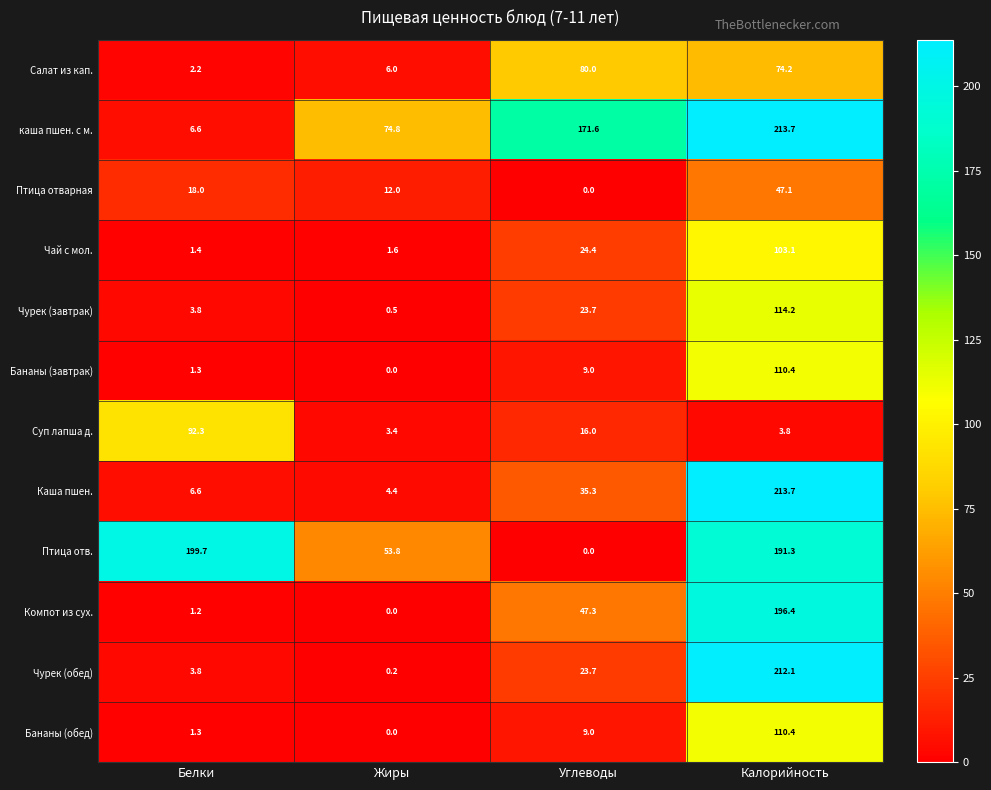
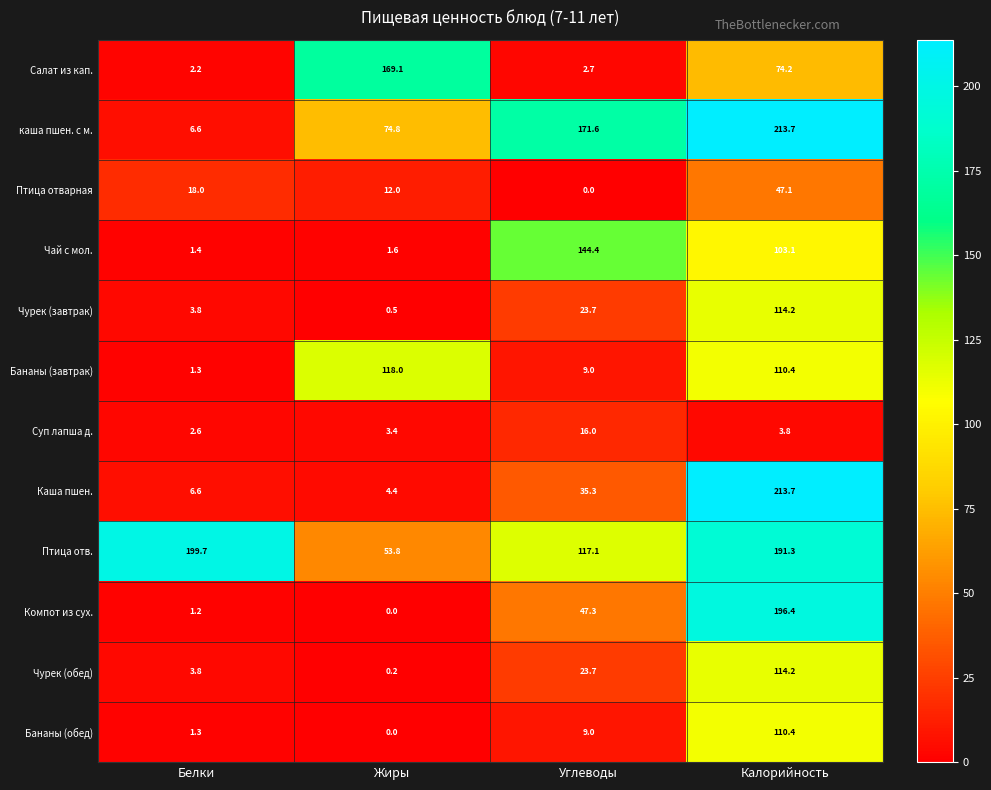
  {
    "Салат из кап.": {
      "Белки": 2.2,
-     "Жиры": 6.0,
-     "Углеводы": 80.0,
+     "Жиры": 169.1,
+     "Углеводы": 2.7,
      "Калорийность": 74.2
    },
    "каша пшен. с м.": {
      "Белки": 6.6,
      "Жиры": 74.8,
      "Углеводы": 171.6,
      "Калорийность": 213.7
    },
    "Птица отварная": {
      "Белки": 18.0,
      "Жиры": 12.0,
      "Углеводы": 0.0,
      "Калорийность": 47.1
    },
    "Чай с мол.": {
      "Белки": 1.4,
      "Жиры": 1.6,
-     "Углеводы": 24.4,
+     "Углеводы": 144.4,
      "Калорийность": 103.1
    },
    "Чурек (завтрак)": {
      "Белки": 3.8,
      "Жиры": 0.5,
      "Углеводы": 23.7,
      "Калорийность": 114.2
    },
    "Бананы (завтрак)": {
      "Белки": 1.3,
-     "Жиры": 0.0,
+     "Жиры": 118.0,
      "Углеводы": 9.0,
      "Калорийность": 110.4
    },
    "Суп лапша д.": {
-     "Белки": 92.3,
+     "Белки": 2.6,
      "Жиры": 3.4,
      "Углеводы": 16.0,
      "Калорийность": 3.8
    },
    "Каша пшен.": {
      "Белки": 6.6,
      "Жиры": 4.4,
      "Углеводы": 35.3,
      "Калорийность": 213.7
    },
    "Птица отв.": {
      "Белки": 199.7,
      "Жиры": 53.8,
-     "Углеводы": 0.0,
+     "Углеводы": 117.1,
      "Калорийность": 191.3
    },
    "Компот из сух.": {
      "Белки": 1.2,
      "Жиры": 0.0,
      "Углеводы": 47.3,
      "Калорийность": 196.4
    },
    "Чурек (обед)": {
      "Белки": 3.8,
      "Жиры": 0.2,
      "Углеводы": 23.7,
-     "Калорийность": 212.1
+     "Калорийность": 114.2
    },
    "Бананы (обед)": {
      "Белки": 1.3,
      "Жиры": 0.0,
      "Углеводы": 9.0,
      "Калорийность": 110.4
    }
  }
